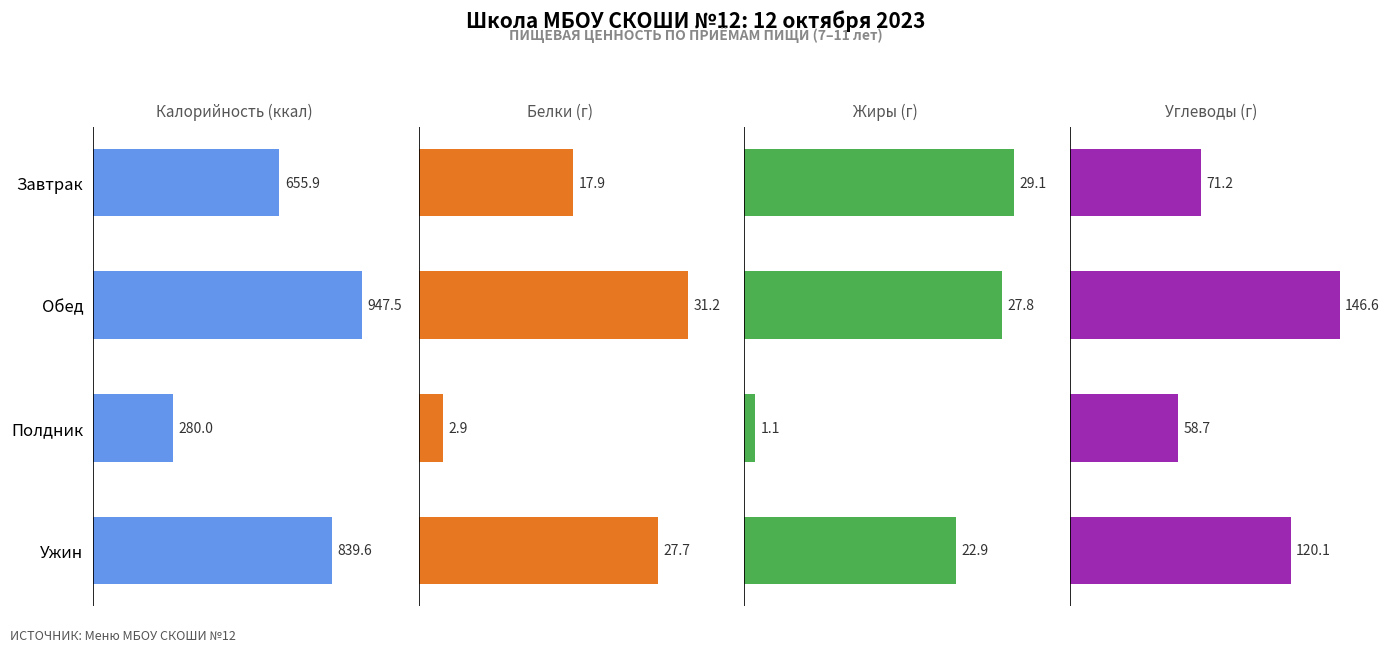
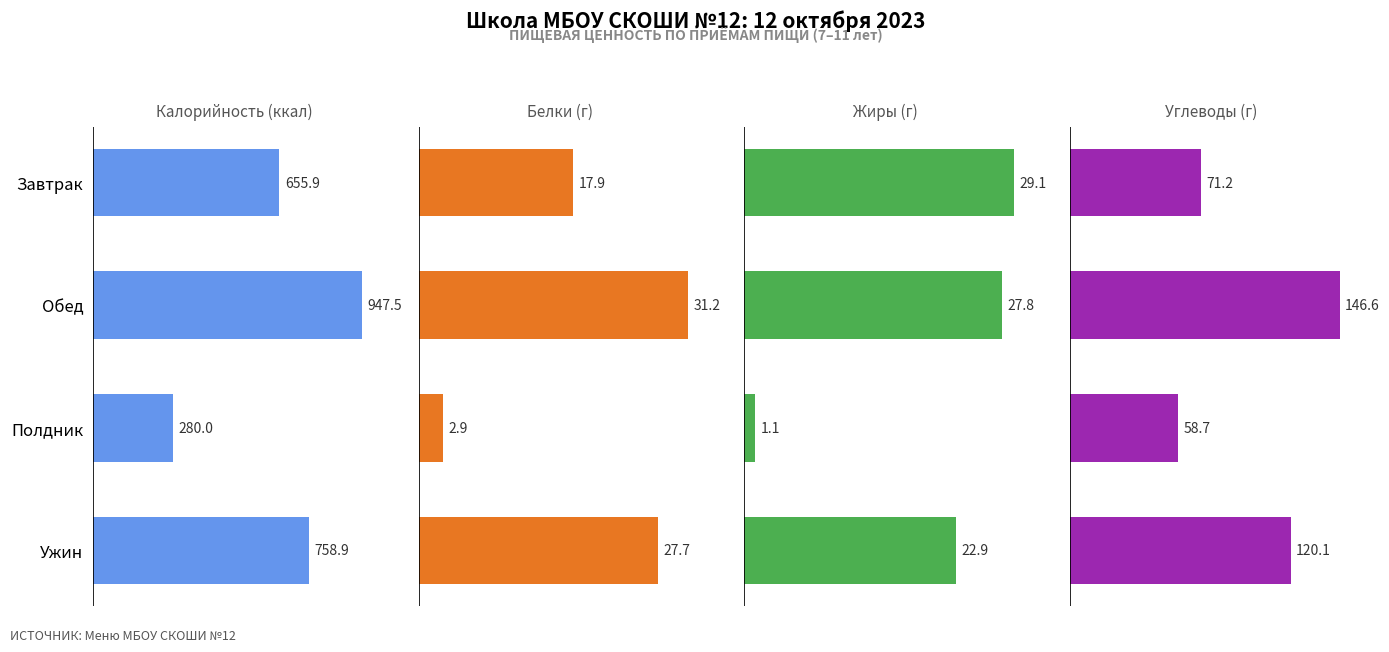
  {
    "Калорийность (ккал)": {
      "Завтрак": 655.9,
      "Обед": 947.5,
      "Полдник": 280.0,
-     "Ужин": 839.6
+     "Ужин": 758.9
    }
  }
